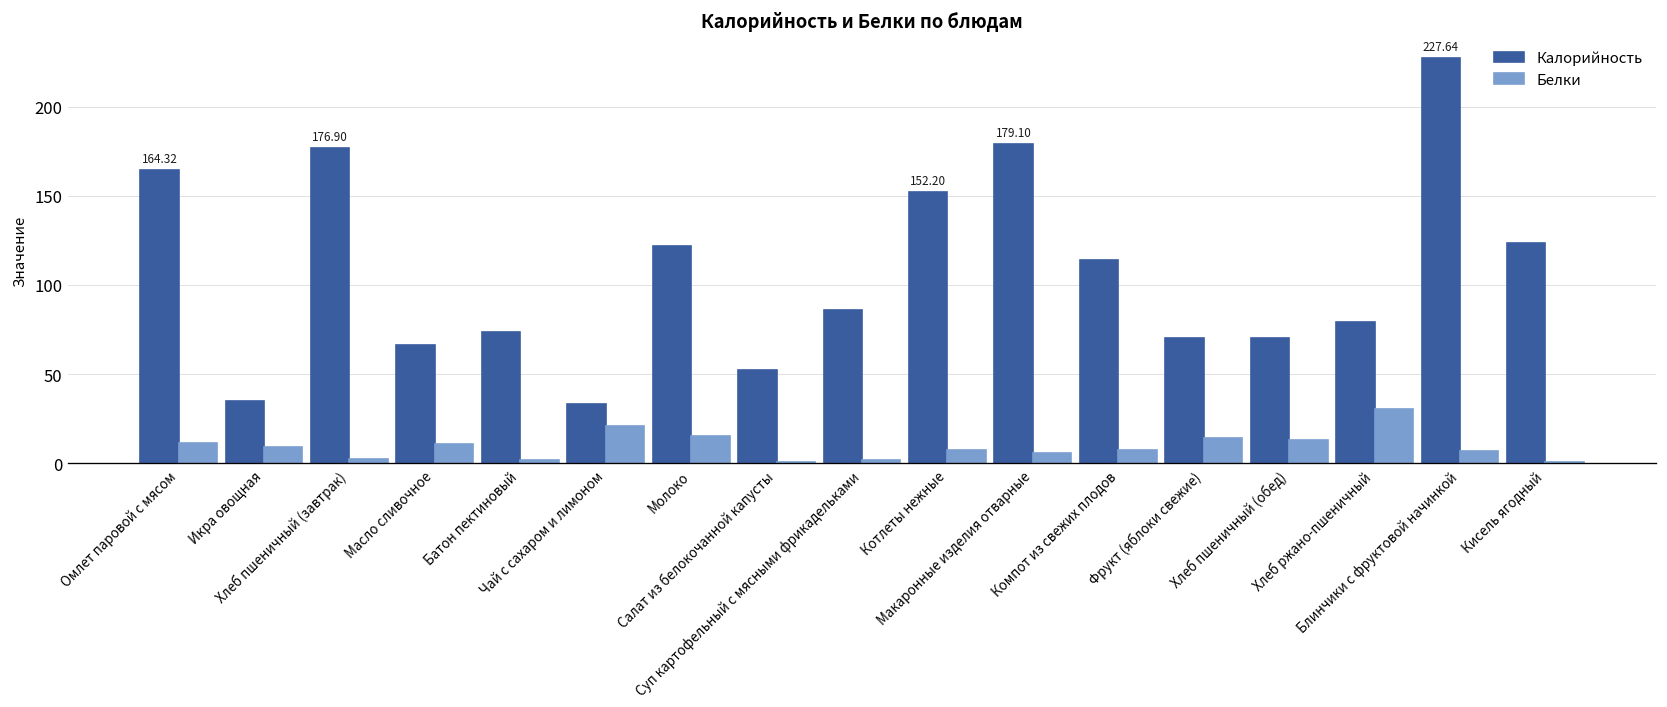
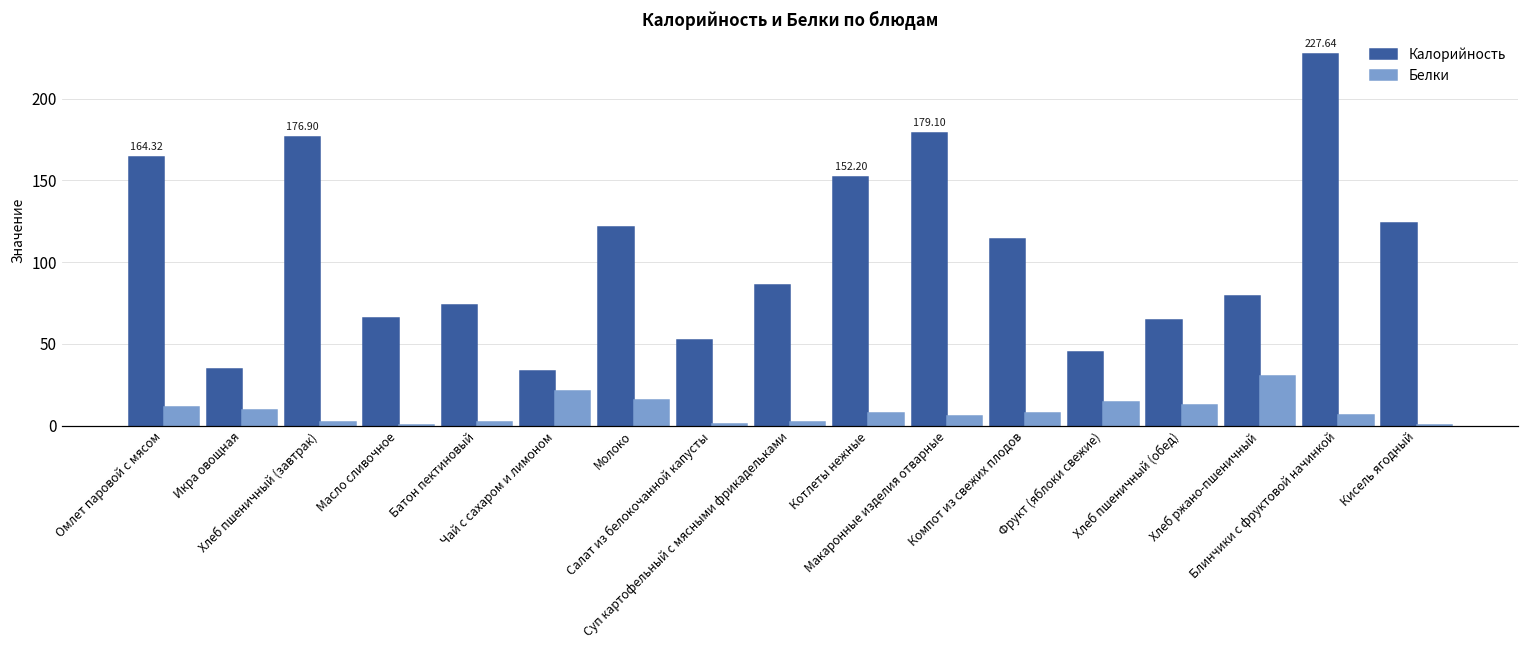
  {
    "Калорийность": {
      "Икра овощная": 35,
      "Масло сливочное": 66,
      "Батон пектиновый": 74,
      "Чай с сахаром и лимоном": 33,
      "Молоко": 122,
      "Салат из белокочанной капусты": 52,
      "Суп картофельный с мясными фрикадельками": 86,
      "Компот из свежих плодов": 114,
-     "Фрукт (яблоки свежие)": 71,
-     "Хлеб пшеничный (обед)": 71,
+     "Фрукт (яблоки свежие)": 45,
+     "Хлеб пшеничный (обед)": 65,
      "Хлеб ржано-пшеничный": 79,
      "Кисель ягодный": 124
    },
    "Белки": {
      "Омлет паровой с мясом": 11,
      "Икра овощная": 9,
      "Хлеб пшеничный (завтрак)": 2,
-     "Масло сливочное": 11,
+     "Масло сливочное": 0,
      "Батон пектиновый": 2,
      "Чай с сахаром и лимоном": 21,
      "Молоко": 15,
      "Суп картофельный с мясными фрикадельками": 2,
      "Котлеты нежные": 7,
      "Макаронные изделия отварные": 6,
      "Компот из свежих плодов": 8,
      "Фрукт (яблоки свежие)": 14,
      "Хлеб пшеничный (обед)": 13,
      "Хлеб ржано-пшеничный": 30,
      "Блинчики с фруктовой начинкой": 7
    }
  }
